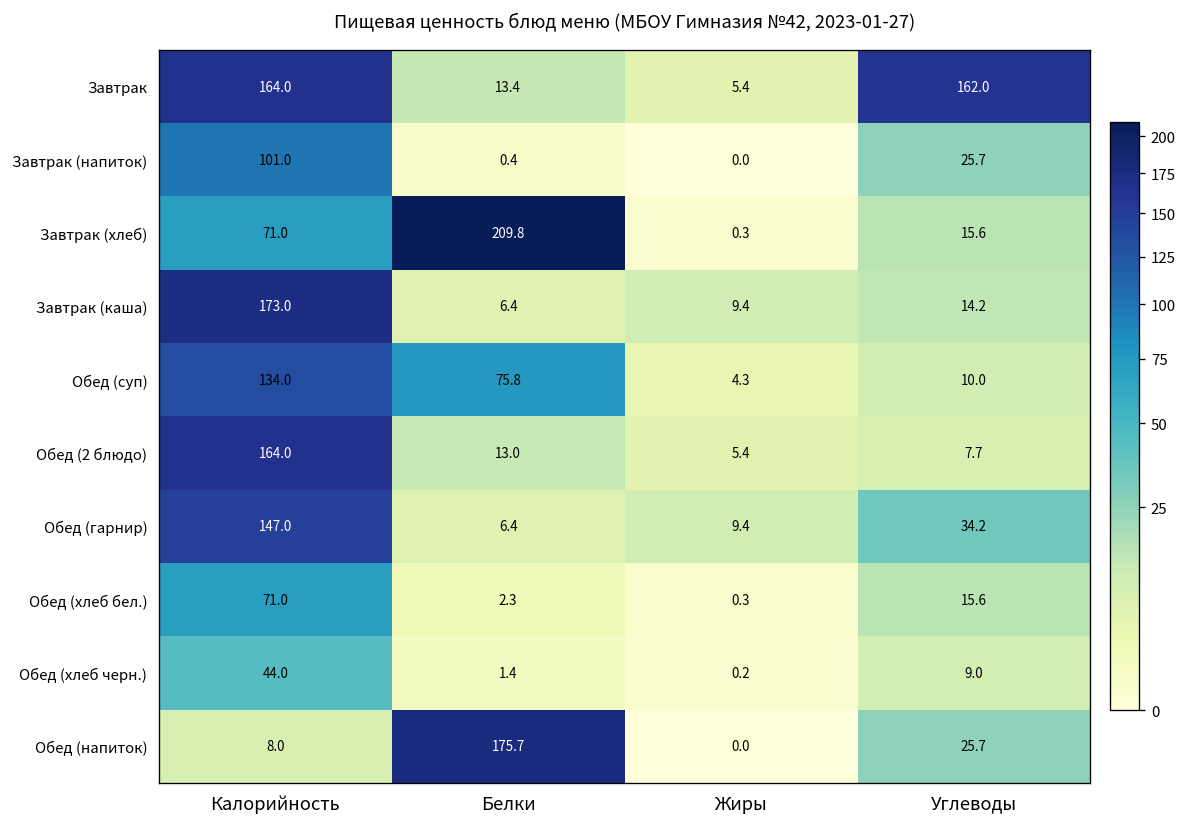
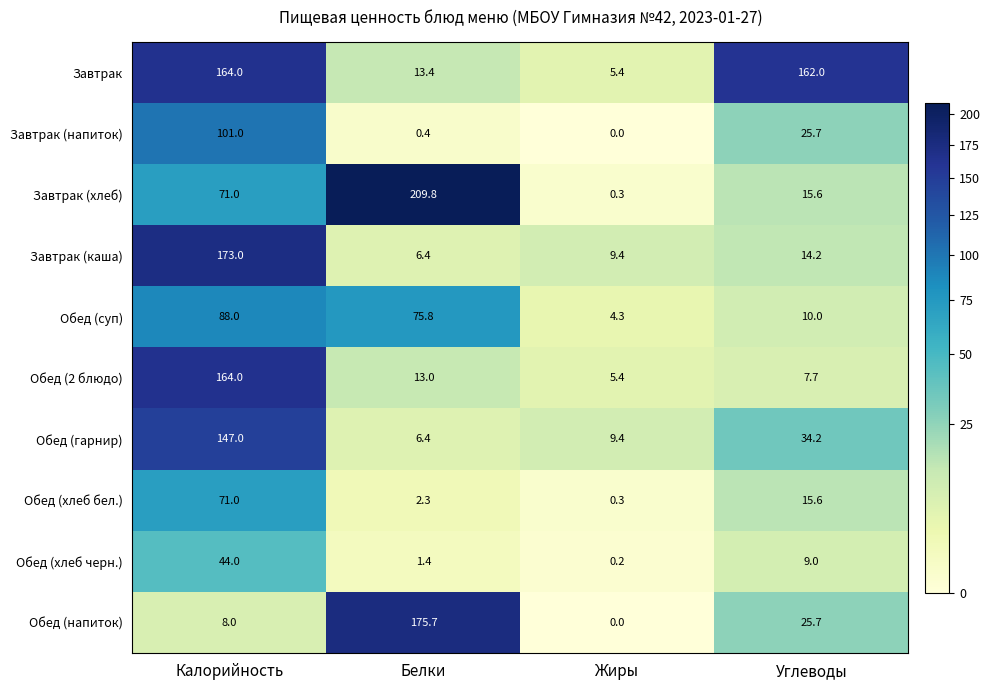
  {
    "Завтрак": {
      "Калорийность": 164.0,
      "Белки": 13.4,
      "Жиры": 5.4,
      "Углеводы": 162.0
    },
    "Завтрак (напиток)": {
      "Калорийность": 101.0,
      "Белки": 0.4,
      "Жиры": 0.0,
      "Углеводы": 25.7
    },
    "Завтрак (хлеб)": {
      "Калорийность": 71.0,
      "Белки": 209.8,
      "Жиры": 0.3,
      "Углеводы": 15.6
    },
    "Завтрак (каша)": {
      "Калорийность": 173.0,
      "Белки": 6.4,
      "Жиры": 9.4,
      "Углеводы": 14.2
    },
    "Обед (суп)": {
-     "Калорийность": 134.0,
+     "Калорийность": 88.0,
      "Белки": 75.8,
      "Жиры": 4.3,
      "Углеводы": 10.0
    },
    "Обед (2 блюдо)": {
      "Калорийность": 164.0,
      "Белки": 13.0,
      "Жиры": 5.4,
      "Углеводы": 7.7
    },
    "Обед (гарнир)": {
      "Калорийность": 147.0,
      "Белки": 6.4,
      "Жиры": 9.4,
      "Углеводы": 34.2
    },
    "Обед (хлеб бел.)": {
      "Калорийность": 71.0,
      "Белки": 2.3,
      "Жиры": 0.3,
      "Углеводы": 15.6
    },
    "Обед (хлеб черн.)": {
      "Калорийность": 44.0,
      "Белки": 1.4,
      "Жиры": 0.2,
      "Углеводы": 9.0
    },
    "Обед (напиток)": {
      "Калорийность": 8.0,
      "Белки": 175.7,
      "Жиры": 0.0,
      "Углеводы": 25.7
    }
  }
